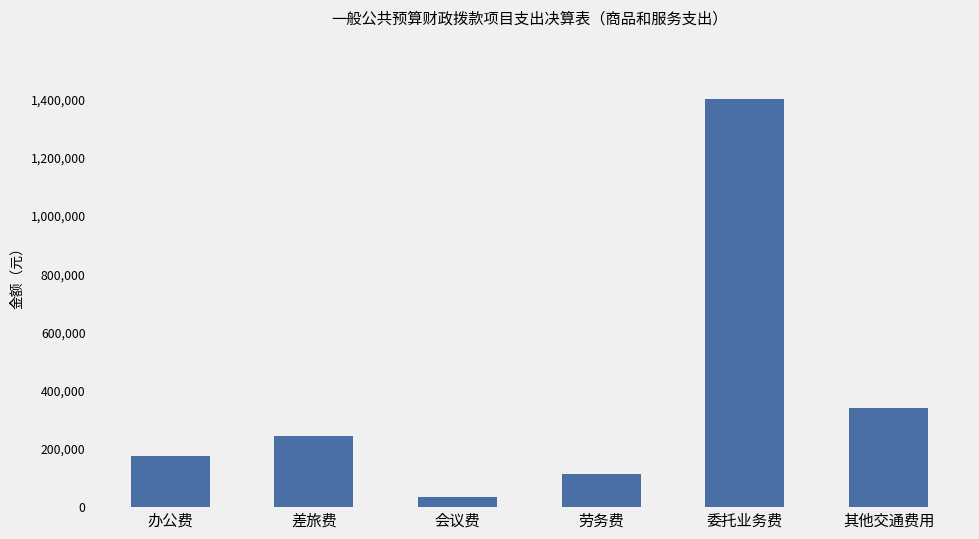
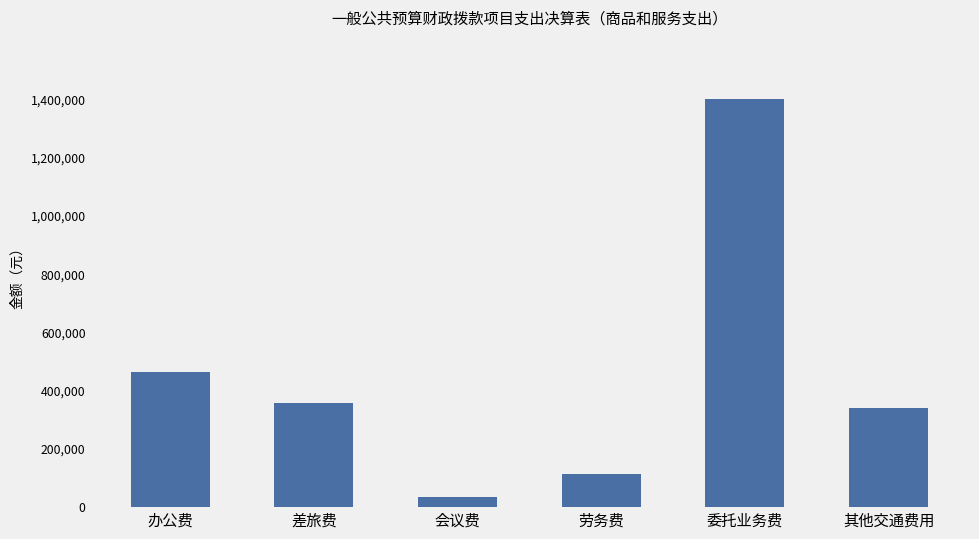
  {
-   "办公费": "180,000",
-   "差旅费": "240,000",
+   "办公费": "470,000",
+   "差旅费": "360,000",
    "会议费": "40,000",
    "劳务费": "110,000",
    "委托业务费": "1,400,000",
    "其他交通费用": "340,000"
  }
